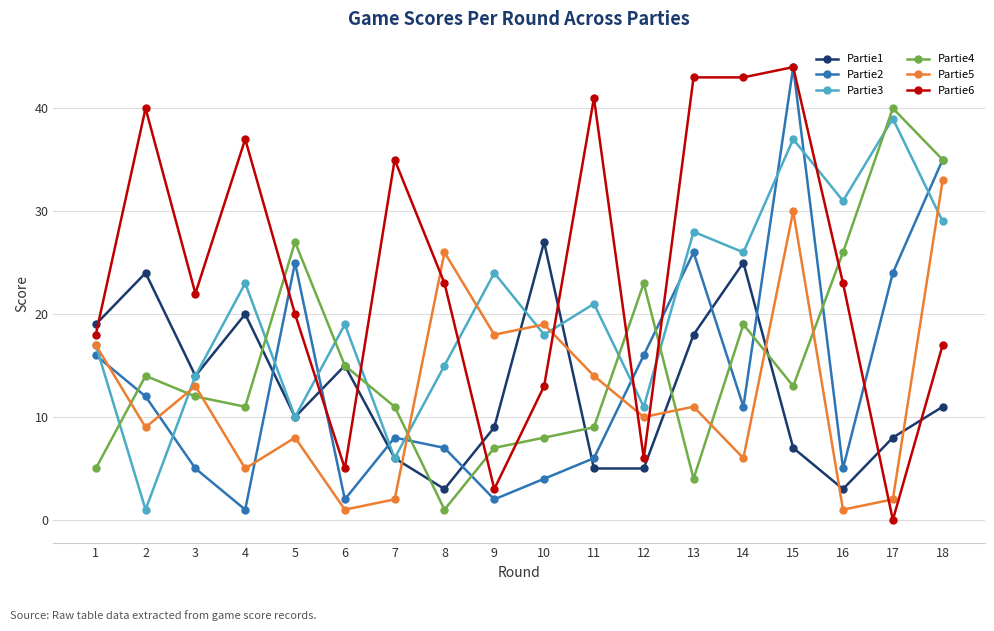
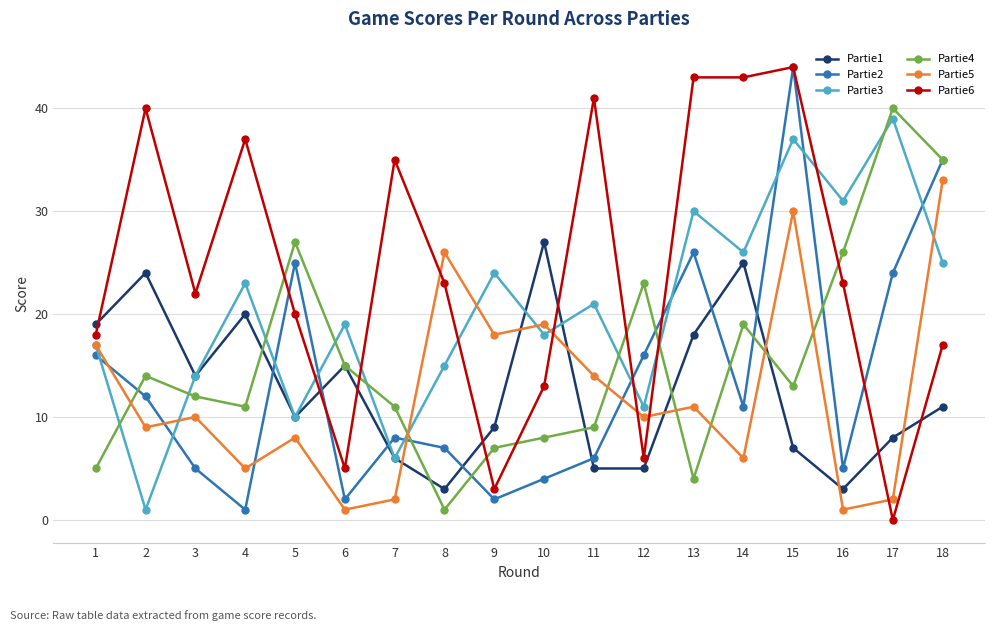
  {
    "Partie1": {
      "1": 19,
      "2": 24,
      "4": 20,
      "8": 3,
      "9": 9,
      "10": 27,
      "11": 5,
      "12": 5,
      "13": 18,
      "14": 25,
      "15": 7,
      "16": 3,
      "17": 8,
      "18": 11
    },
    "Partie2": {
      "1": 16,
      "2": 12,
      "3": 5,
      "4": 1,
      "5": 25,
      "6": 2,
      "7": 8,
      "8": 7,
      "9": 2,
      "10": 4,
      "11": 6,
      "12": 16,
      "13": 26,
      "14": 11,
      "16": 5,
      "17": 24
    },
    "Partie3": {
      "2": 1,
      "4": 23,
      "6": 19,
      "8": 15,
      "9": 24,
      "10": 18,
      "11": 21,
      "12": 11,
-     "13": 28,
+     "13": 30,
      "14": 26,
      "15": 37,
      "16": 31,
      "17": 39,
-     "18": 29
+     "18": 25
    },
    "Partie4": {
      "1": 5,
      "2": 14,
      "3": 12,
      "4": 11,
      "5": 27,
      "7": 11,
      "8": 1,
      "9": 7,
      "10": 8,
      "11": 9,
      "12": 23,
      "13": 4,
      "14": 19,
      "15": 13,
      "16": 26,
      "17": 40
    },
    "Partie5": {
      "2": 9,
-     "3": 13,
+     "3": 10,
      "4": 5,
      "5": 8,
      "6": 1,
      "7": 2,
      "8": 26,
      "9": 18,
      "10": 19,
      "11": 14,
      "12": 10,
      "13": 11,
      "14": 6,
      "15": 30,
      "16": 1,
      "17": 2,
      "18": 33
    },
    "Partie6": {
      "1": 18,
      "2": 40,
      "3": 22,
      "4": 37,
      "5": 20,
      "6": 5,
      "7": 35,
      "8": 23,
      "9": 3,
      "10": 13,
      "11": 41,
      "12": 6,
      "13": 43,
      "14": 43,
      "16": 23,
      "17": 0,
      "18": 17
    }
  }
